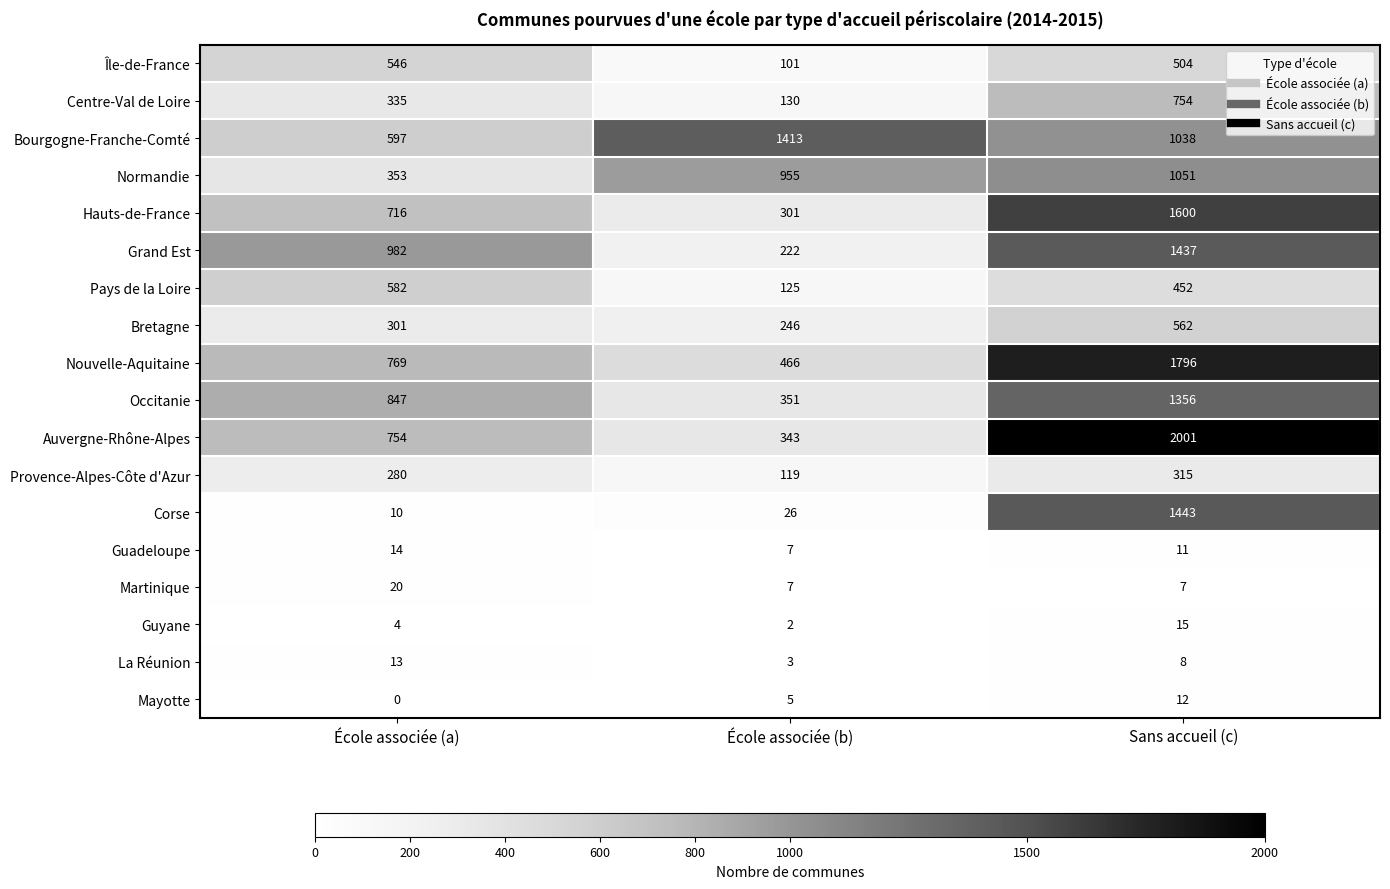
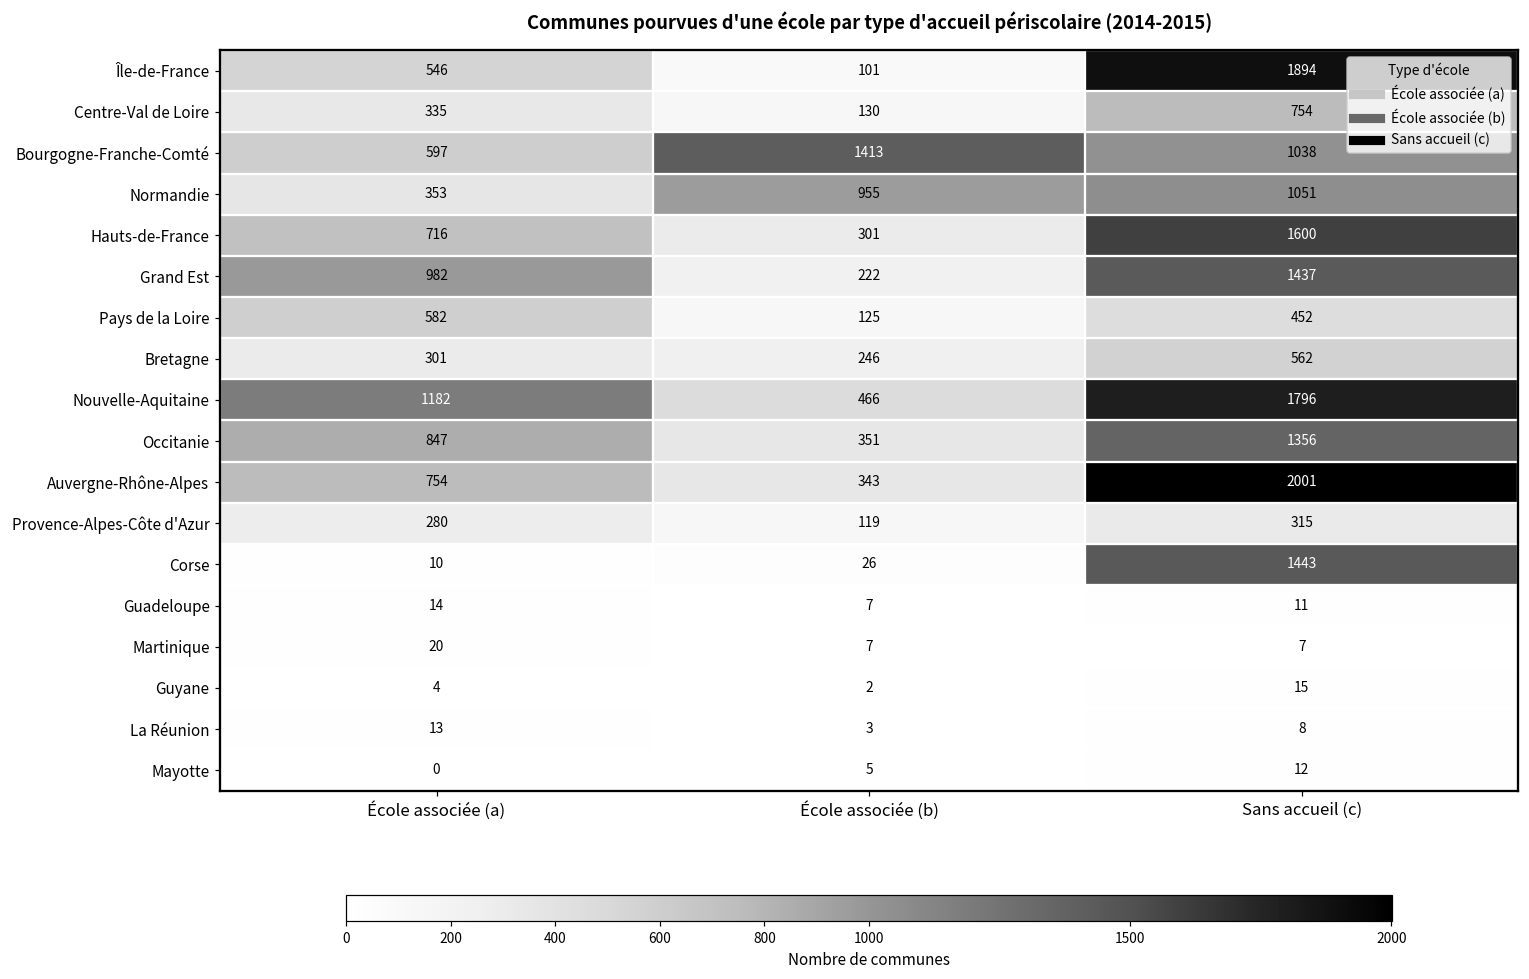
  {
    "Île-de-France": {
      "École associée (a)": 546,
      "École associée (b)": 101,
-     "Sans accueil (c)": 504
+     "Sans accueil (c)": 1894
    },
    "Centre-Val de Loire": {
      "École associée (a)": 335,
      "École associée (b)": 130,
      "Sans accueil (c)": 754
    },
    "Bourgogne-Franche-Comté": {
      "École associée (a)": 597,
      "École associée (b)": 1413,
      "Sans accueil (c)": 1038
    },
    "Normandie": {
      "École associée (a)": 353,
      "École associée (b)": 955,
      "Sans accueil (c)": 1051
    },
    "Hauts-de-France": {
      "École associée (a)": 716,
      "École associée (b)": 301,
      "Sans accueil (c)": 1600
    },
    "Grand Est": {
      "École associée (a)": 982,
      "École associée (b)": 222,
      "Sans accueil (c)": 1437
    },
    "Pays de la Loire": {
      "École associée (a)": 582,
      "École associée (b)": 125,
      "Sans accueil (c)": 452
    },
    "Bretagne": {
      "École associée (a)": 301,
      "École associée (b)": 246,
      "Sans accueil (c)": 562
    },
    "Nouvelle-Aquitaine": {
-     "École associée (a)": 769,
+     "École associée (a)": 1182,
      "École associée (b)": 466,
      "Sans accueil (c)": 1796
    },
    "Occitanie": {
      "École associée (a)": 847,
      "École associée (b)": 351,
      "Sans accueil (c)": 1356
    },
    "Auvergne-Rhône-Alpes": {
      "École associée (a)": 754,
      "École associée (b)": 343,
      "Sans accueil (c)": 2001
    },
    "Provence-Alpes-Côte d'Azur": {
      "École associée (a)": 280,
      "École associée (b)": 119,
      "Sans accueil (c)": 315
    },
    "Corse": {
      "École associée (a)": 10,
      "École associée (b)": 26,
      "Sans accueil (c)": 1443
    },
    "Guadeloupe": {
      "École associée (a)": 14,
      "École associée (b)": 7,
      "Sans accueil (c)": 11
    },
    "Martinique": {
      "École associée (a)": 20,
      "École associée (b)": 7,
      "Sans accueil (c)": 7
    },
    "Guyane": {
      "École associée (a)": 4,
      "École associée (b)": 2,
      "Sans accueil (c)": 15
    },
    "La Réunion": {
      "École associée (a)": 13,
      "École associée (b)": 3,
      "Sans accueil (c)": 8
    },
    "Mayotte": {
      "École associée (a)": 0,
      "École associée (b)": 5,
      "Sans accueil (c)": 12
    }
  }
